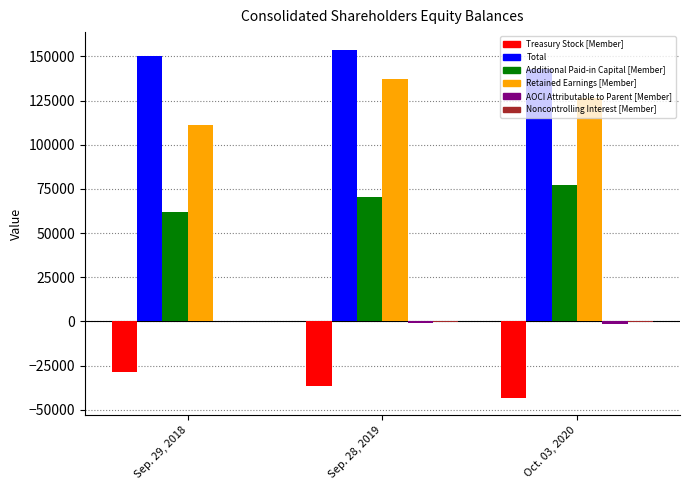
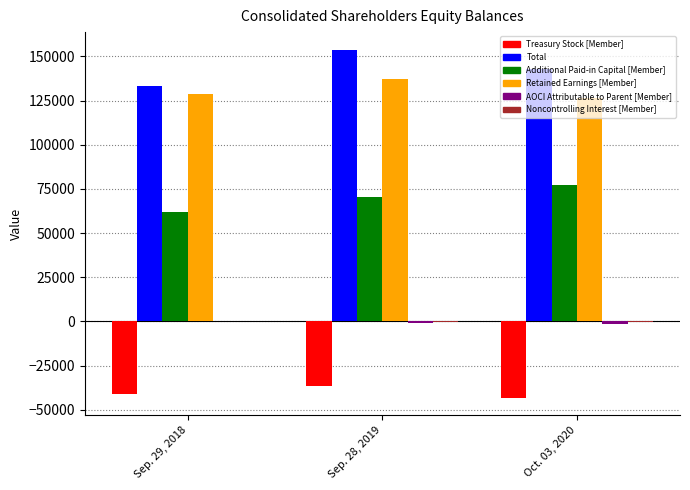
  {
    "Treasury Stock [Member]": {
-     "Sep. 29, 2018": -29000,
+     "Sep. 29, 2018": -41000,
      "Sep. 28, 2019": -37000,
      "Oct. 03, 2020": -43000
    },
    "Total": {
-     "Sep. 29, 2018": 150000,
+     "Sep. 29, 2018": 133000,
      "Sep. 28, 2019": 154000
    },
    "Additional Paid-in Capital [Member]": {
      "Sep. 29, 2018": 62000,
      "Sep. 28, 2019": 70000,
      "Oct. 03, 2020": 77000
    },
    "Retained Earnings [Member]": {
-     "Sep. 29, 2018": 111000,
+     "Sep. 29, 2018": 129000,
      "Sep. 28, 2019": 137000
    }
  }
